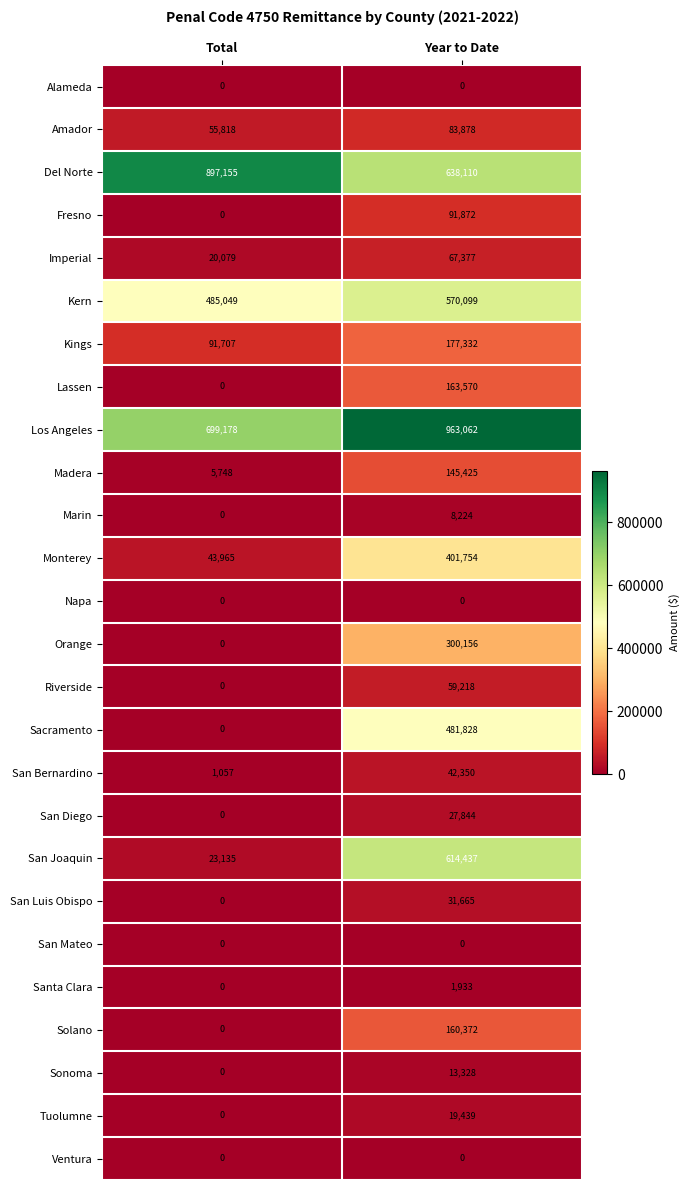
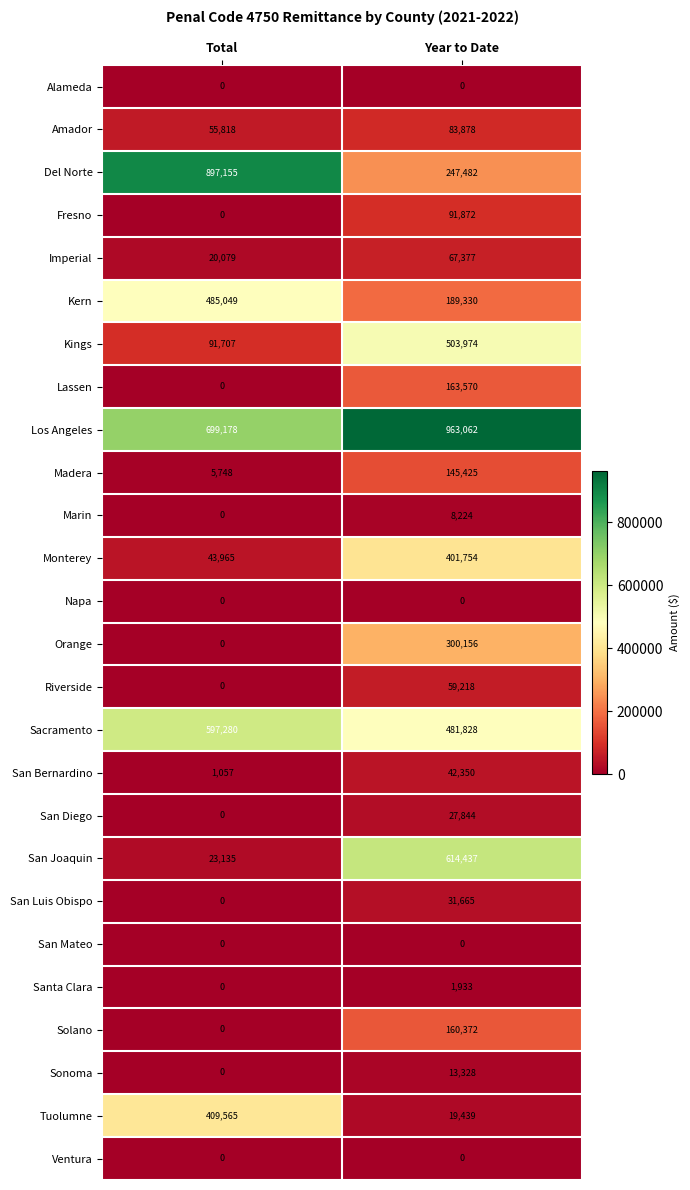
  {
    "Alameda": {
      "Total": "0",
      "Year to Date": "0"
    },
    "Amador": {
      "Total": "55,818",
      "Year to Date": "83,878"
    },
    "Del Norte": {
      "Total": "897,155",
-     "Year to Date": "638,110"
+     "Year to Date": "247,482"
    },
    "Fresno": {
      "Total": "0",
      "Year to Date": "91,872"
    },
    "Imperial": {
      "Total": "20,079",
      "Year to Date": "67,377"
    },
    "Kern": {
      "Total": "485,049",
-     "Year to Date": "570,099"
+     "Year to Date": "189,330"
    },
    "Kings": {
      "Total": "91,707",
-     "Year to Date": "177,332"
+     "Year to Date": "503,974"
    },
    "Lassen": {
      "Total": "0",
      "Year to Date": "163,570"
    },
    "Los Angeles": {
      "Total": "699,178",
      "Year to Date": "963,062"
    },
    "Madera": {
      "Total": "5,748",
      "Year to Date": "145,425"
    },
    "Marin": {
      "Total": "0",
      "Year to Date": "8,224"
    },
    "Monterey": {
      "Total": "43,965",
      "Year to Date": "401,754"
    },
    "Napa": {
      "Total": "0",
      "Year to Date": "0"
    },
    "Orange": {
      "Total": "0",
      "Year to Date": "300,156"
    },
    "Riverside": {
      "Total": "0",
      "Year to Date": "59,218"
    },
    "Sacramento": {
-     "Total": "0",
+     "Total": "597,280",
      "Year to Date": "481,828"
    },
    "San Bernardino": {
      "Total": "1,057",
      "Year to Date": "42,350"
    },
    "San Diego": {
      "Total": "0",
      "Year to Date": "27,844"
    },
    "San Joaquin": {
      "Total": "23,135",
      "Year to Date": "614,437"
    },
    "San Luis Obispo": {
      "Total": "0",
      "Year to Date": "31,665"
    },
    "San Mateo": {
      "Total": "0",
      "Year to Date": "0"
    },
    "Santa Clara": {
      "Total": "0",
      "Year to Date": "1,933"
    },
    "Solano": {
      "Total": "0",
      "Year to Date": "160,372"
    },
    "Sonoma": {
      "Total": "0",
      "Year to Date": "13,328"
    },
    "Tuolumne": {
-     "Total": "0",
+     "Total": "409,565",
      "Year to Date": "19,439"
    },
    "Ventura": {
      "Total": "0",
      "Year to Date": "0"
    }
  }
